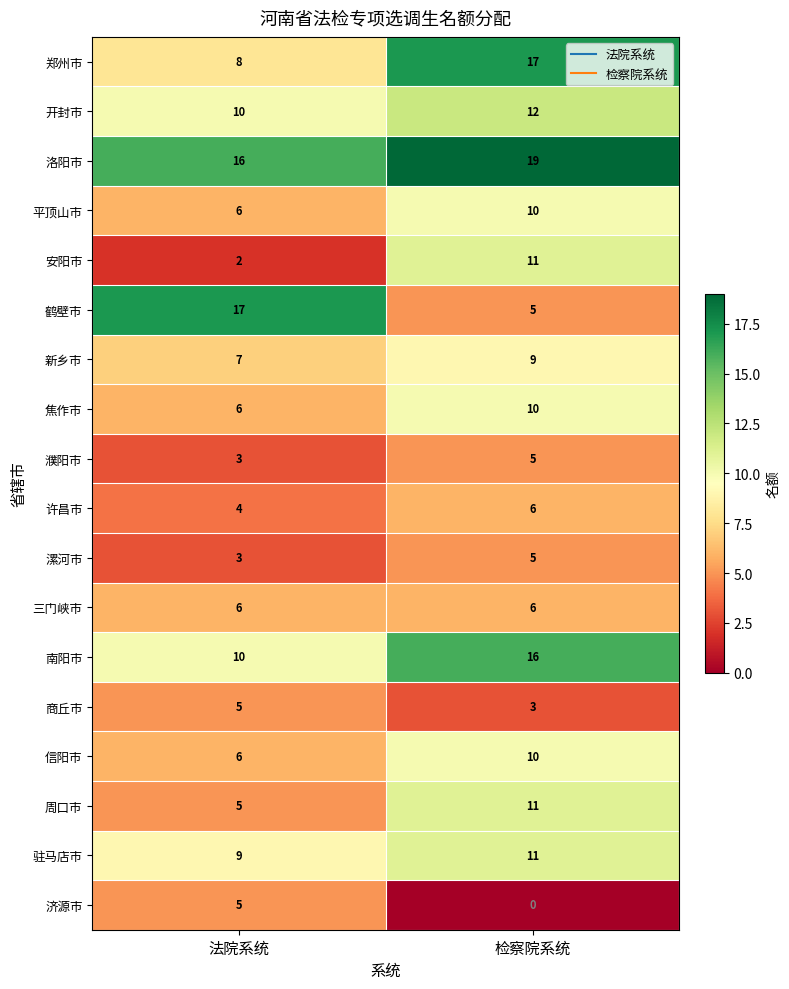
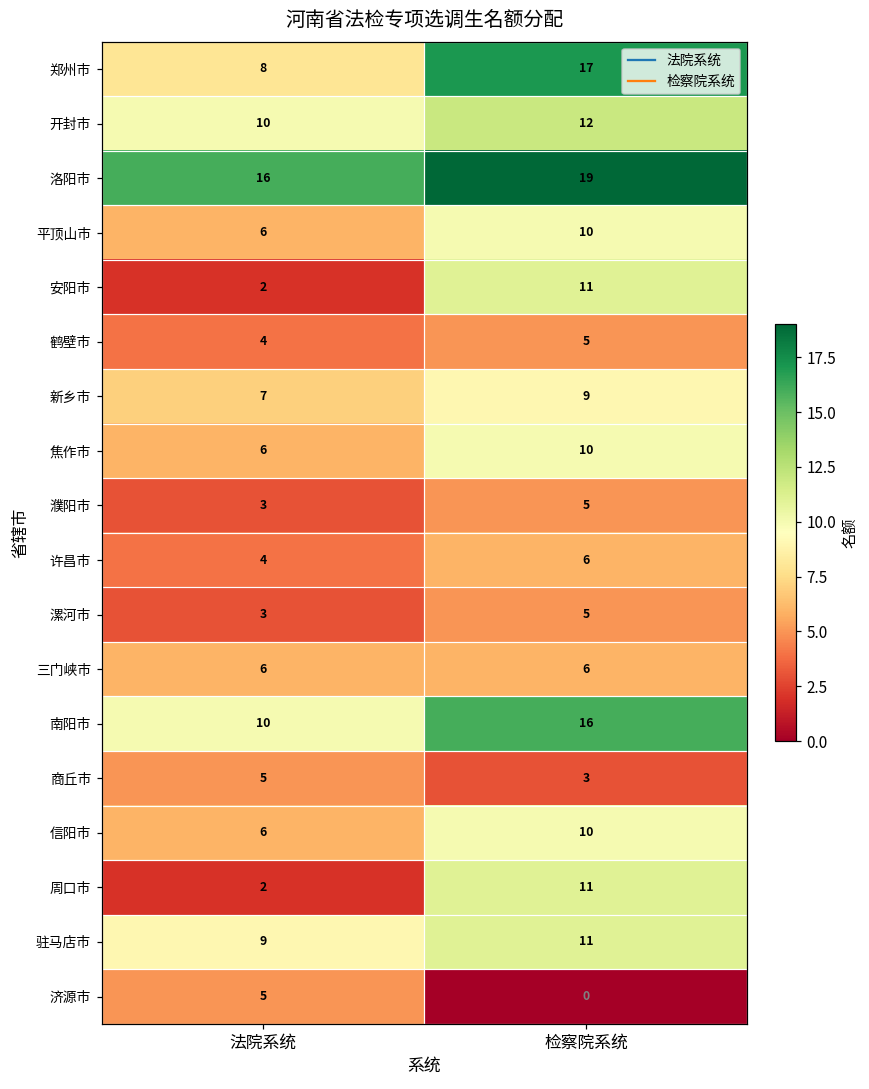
  {
    "郑州市": {
      "法院系统": 8,
      "检察院系统": 17
    },
    "开封市": {
      "法院系统": 10,
      "检察院系统": 12
    },
    "洛阳市": {
      "法院系统": 16,
      "检察院系统": 19
    },
    "平顶山市": {
      "法院系统": 6,
      "检察院系统": 10
    },
    "安阳市": {
      "法院系统": 2,
      "检察院系统": 11
    },
    "鹤壁市": {
-     "法院系统": 17,
+     "法院系统": 4,
      "检察院系统": 5
    },
    "新乡市": {
      "法院系统": 7,
      "检察院系统": 9
    },
    "焦作市": {
      "法院系统": 6,
      "检察院系统": 10
    },
    "濮阳市": {
      "法院系统": 3,
      "检察院系统": 5
    },
    "许昌市": {
      "法院系统": 4,
      "检察院系统": 6
    },
    "漯河市": {
      "法院系统": 3,
      "检察院系统": 5
    },
    "三门峡市": {
      "法院系统": 6,
      "检察院系统": 6
    },
    "南阳市": {
      "法院系统": 10,
      "检察院系统": 16
    },
    "商丘市": {
      "法院系统": 5,
      "检察院系统": 3
    },
    "信阳市": {
      "法院系统": 6,
      "检察院系统": 10
    },
    "周口市": {
-     "法院系统": 5,
+     "法院系统": 2,
      "检察院系统": 11
    },
    "驻马店市": {
      "法院系统": 9,
      "检察院系统": 11
    },
    "济源市": {
      "法院系统": 5,
      "检察院系统": 0
    }
  }
